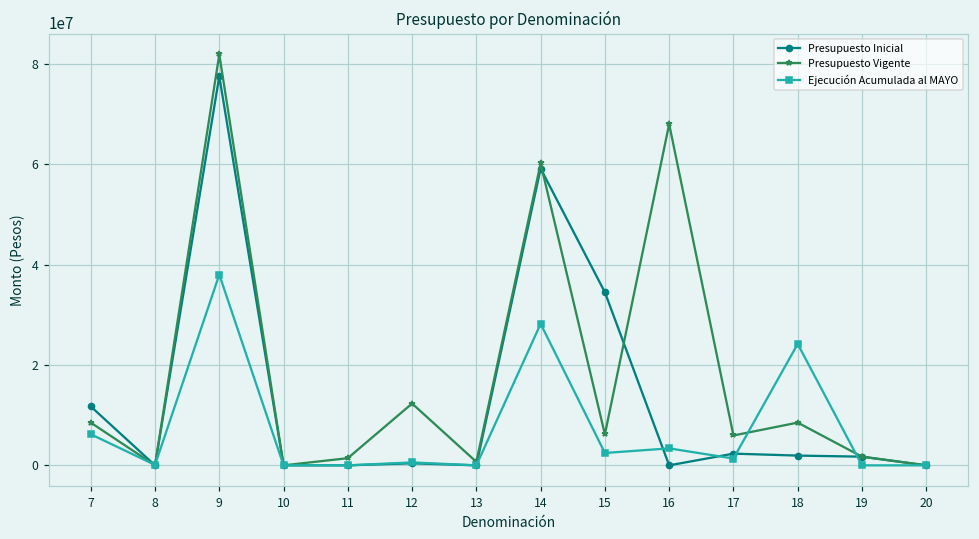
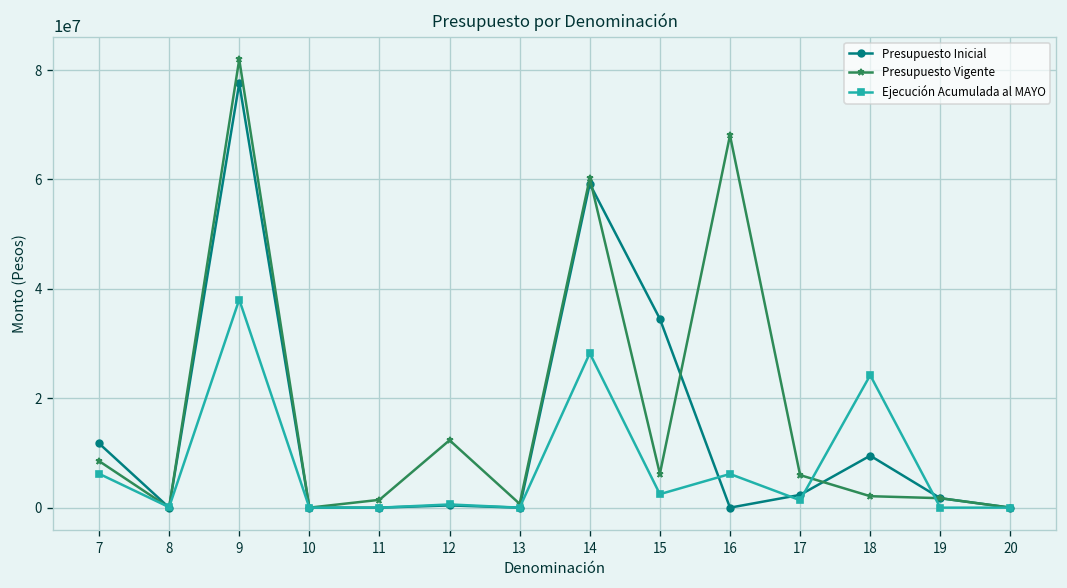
  {
    "Presupuesto Inicial": {
      "7": 12000000,
      "9": 78000000,
      "14": 59000000,
      "15": 35000000,
      "16": 0,
      "17": 2000000,
-     "18": 2000000
+     "18": 10000000
    },
    "Presupuesto Vigente": {
      "7": 9000000,
      "9": 82000000,
      "11": 1000000,
      "12": 12000000,
      "13": 1000000,
      "14": 60000000,
      "15": 6000000,
      "16": 68000000,
      "17": 6000000,
-     "18": 9000000
+     "18": 2000000
    },
    "Ejecución Acumulada al MAYO": {
      "7": 6000000,
      "9": 38000000,
      "14": 28000000,
      "15": 2000000,
-     "16": 3000000,
+     "16": 6000000,
      "17": 1000000,
      "18": 24000000,
      "19": 0
    }
  }
